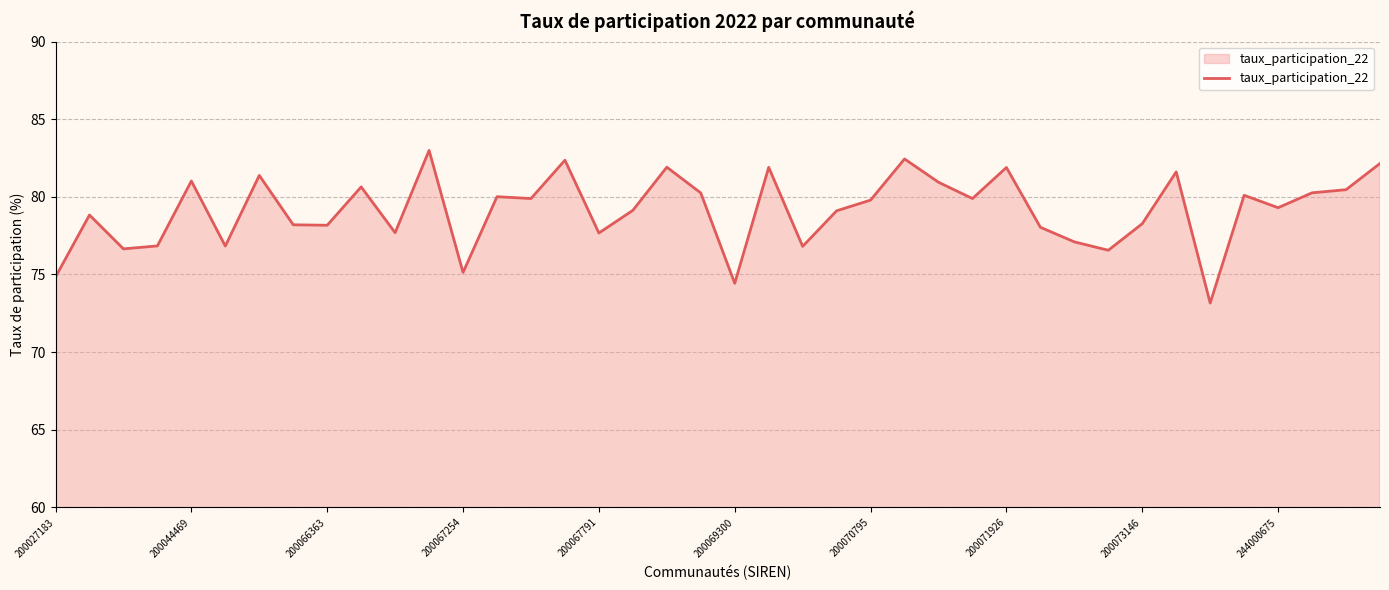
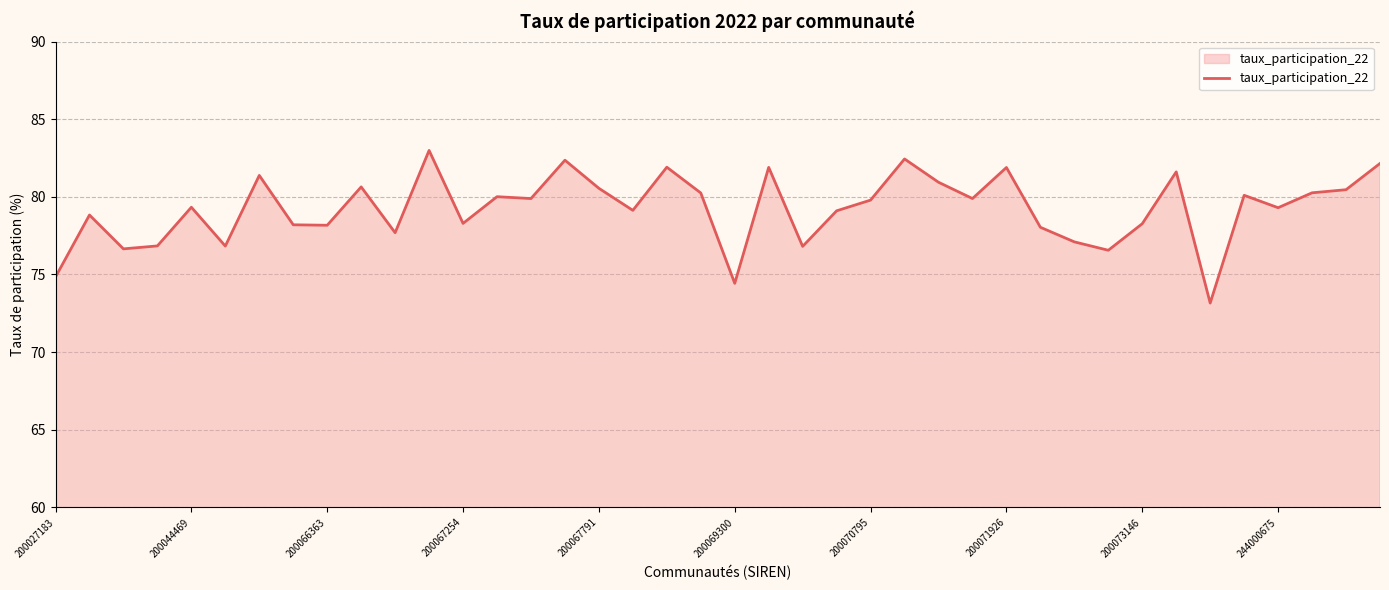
  {
    "200027183": 74.8,
-   "200044469": 81.0,
+   "200044469": 79.3,
    "200066363": 78.2,
-   "200067254": 75.1,
-   "200067791": 77.7,
+   "200067254": 78.3,
+   "200067791": 80.6,
    "200069300": 74.4,
    "200070795": 79.8,
    "200071926": 81.9,
    "200073146": 78.3,
    "244000675": 79.3
  }
